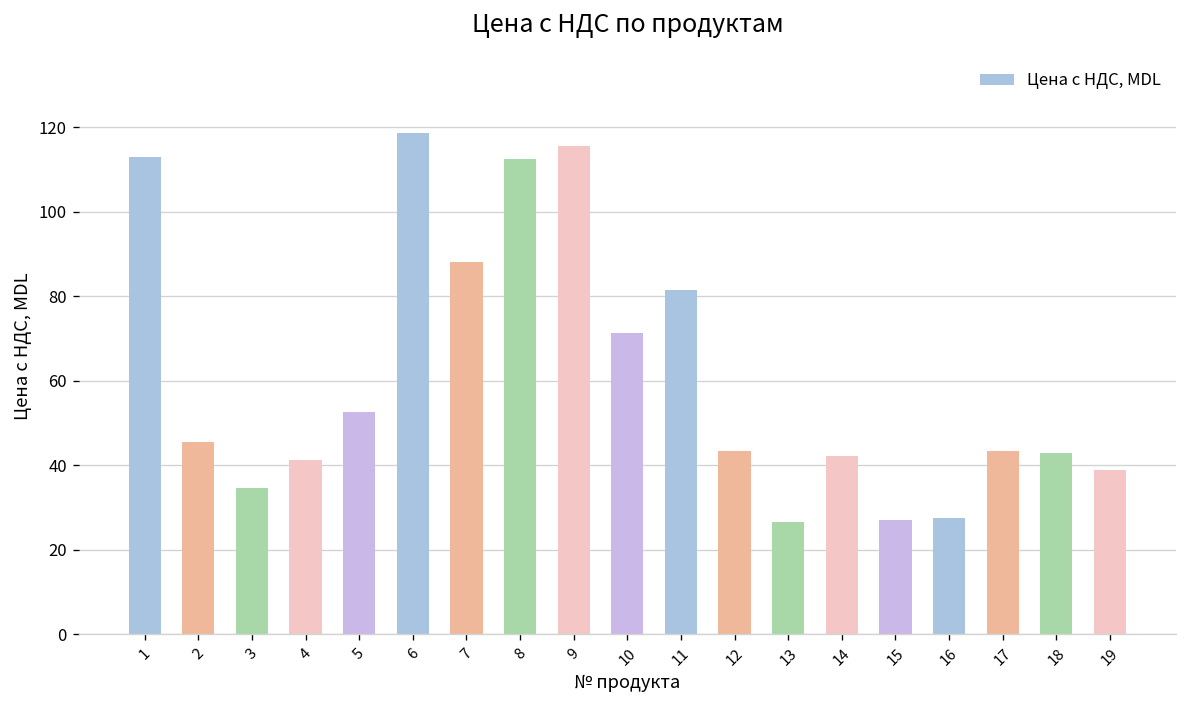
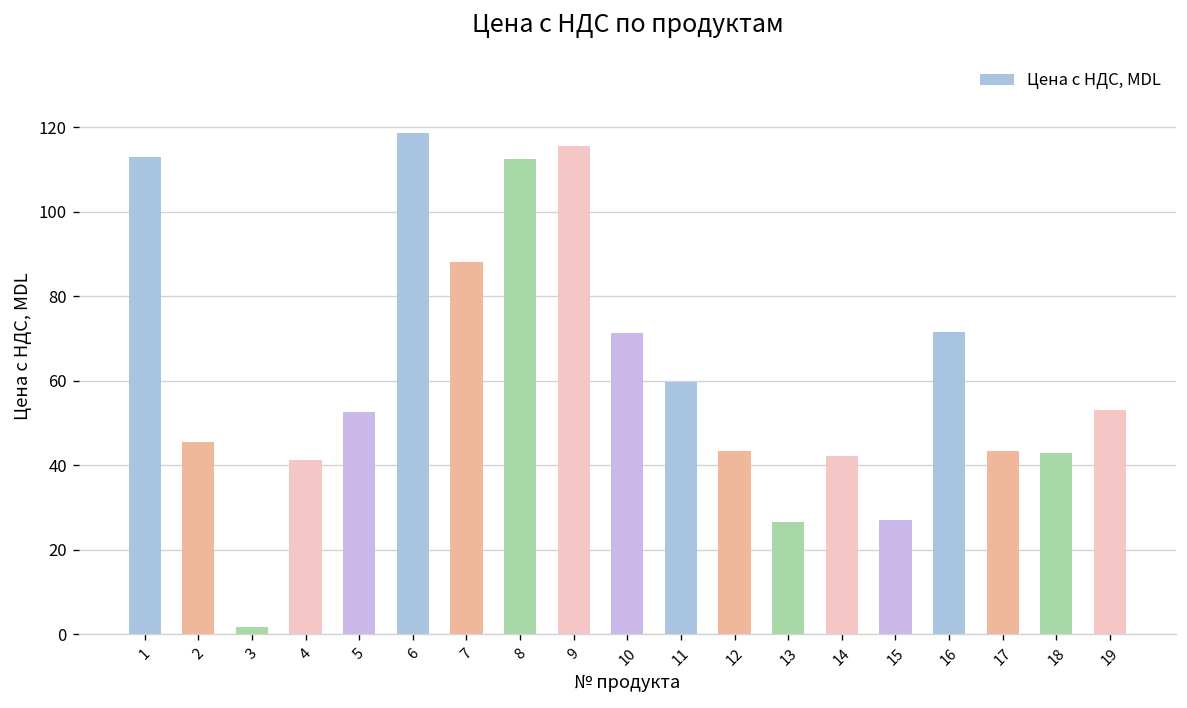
  {
    "1": 113,
    "2": 46,
-   "3": 35,
+   "3": 2,
    "4": 41,
    "5": 53,
    "6": 119,
    "7": 88,
    "8": 113,
    "9": 116,
    "10": 71,
-   "11": 81,
+   "11": 60,
    "12": 44,
    "13": 27,
    "14": 42,
    "15": 27,
-   "16": 28,
+   "16": 72,
    "17": 44,
    "18": 43,
-   "19": 39
+   "19": 53
  }
